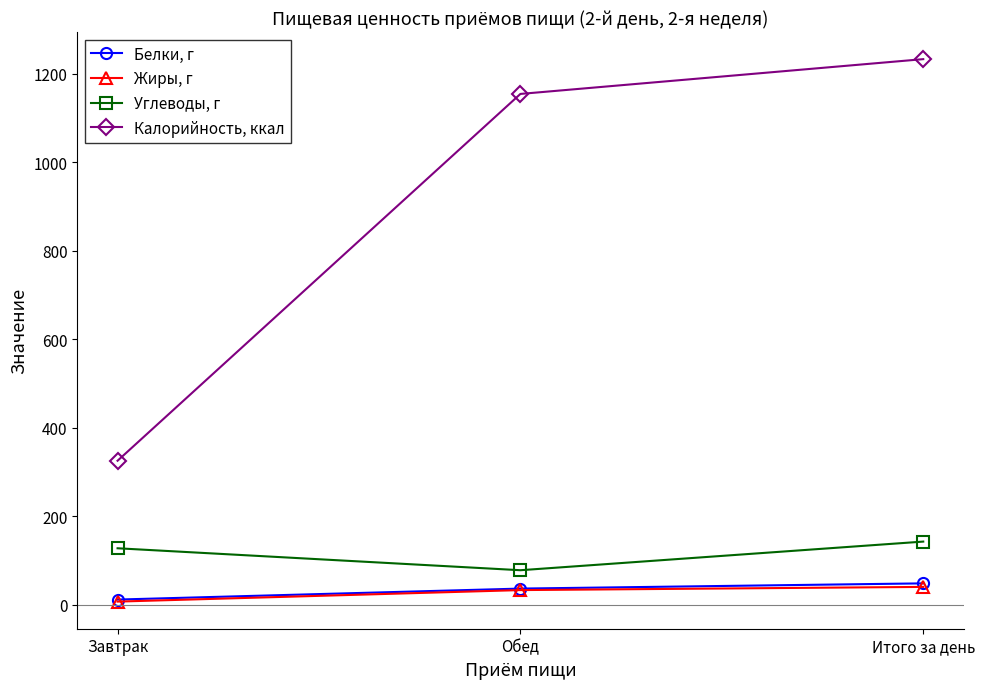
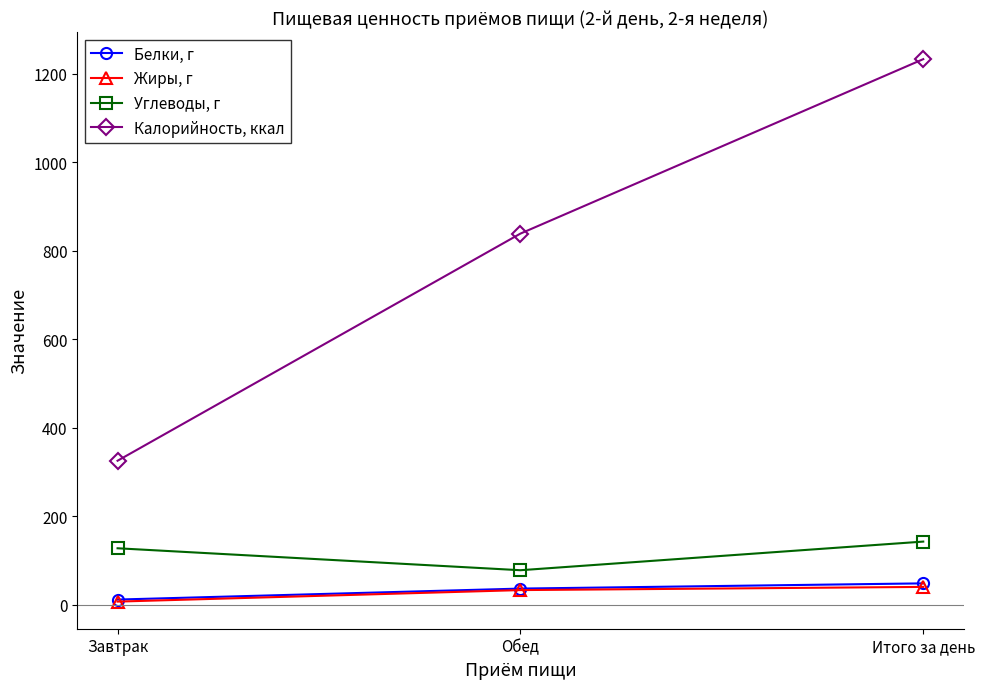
  {
    "Белки, г": {
      "Итого за день": 50
    },
    "Жиры, г": {
      "Итого за день": 40
    },
    "Углеводы, г": {
      "Завтрак": 130,
      "Обед": 80,
      "Итого за день": 140
    },
    "Калорийность, ккал": {
      "Завтрак": 330,
-     "Обед": 1150,
+     "Обед": 840,
      "Итого за день": 1230
    }
  }
